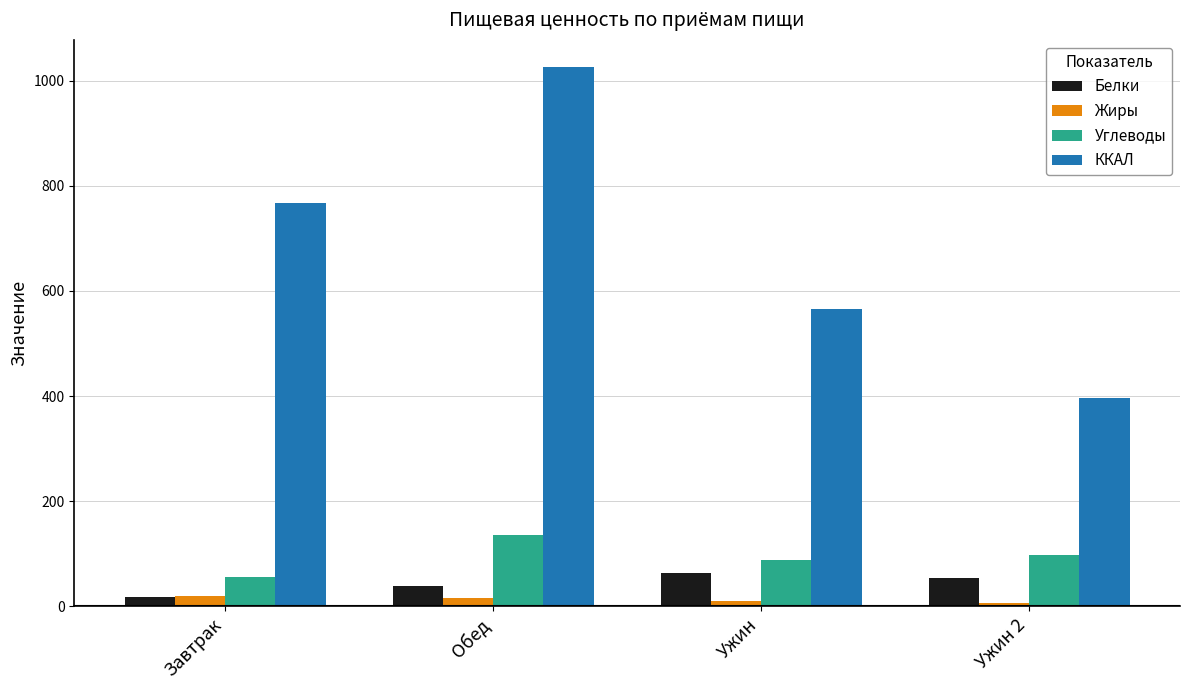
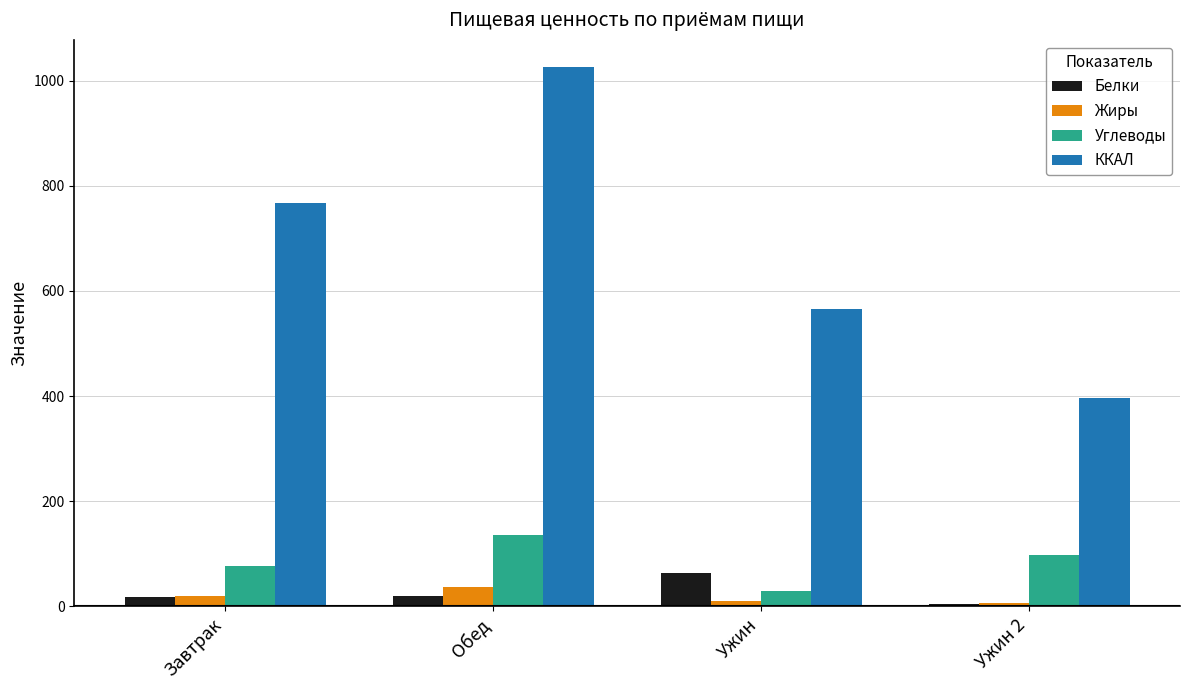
  {
    "Белки": {
      "Завтрак": 20,
-     "Обед": 40,
+     "Обед": 20,
      "Ужин": 60,
-     "Ужин 2": 50
+     "Ужин 2": 0
    },
    "Жиры": {
      "Завтрак": 20,
-     "Обед": 20,
+     "Обед": 40,
      "Ужин": 10,
      "Ужин 2": 10
    },
    "Углеводы": {
-     "Завтрак": 60,
+     "Завтрак": 80,
      "Обед": 140,
-     "Ужин": 90,
+     "Ужин": 30,
      "Ужин 2": 100
    },
    "ККАЛ": {
      "Завтрак": 770,
      "Обед": 1030,
      "Ужин": 570,
      "Ужин 2": 400
    }
  }
